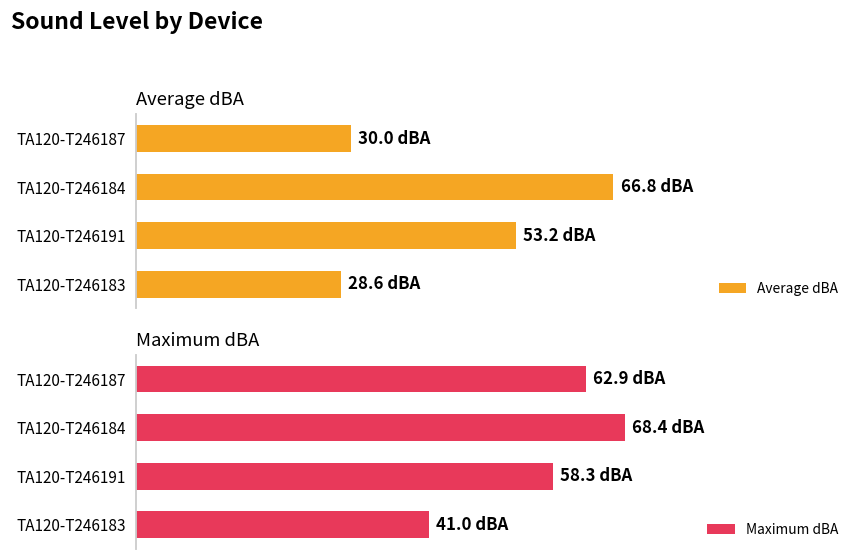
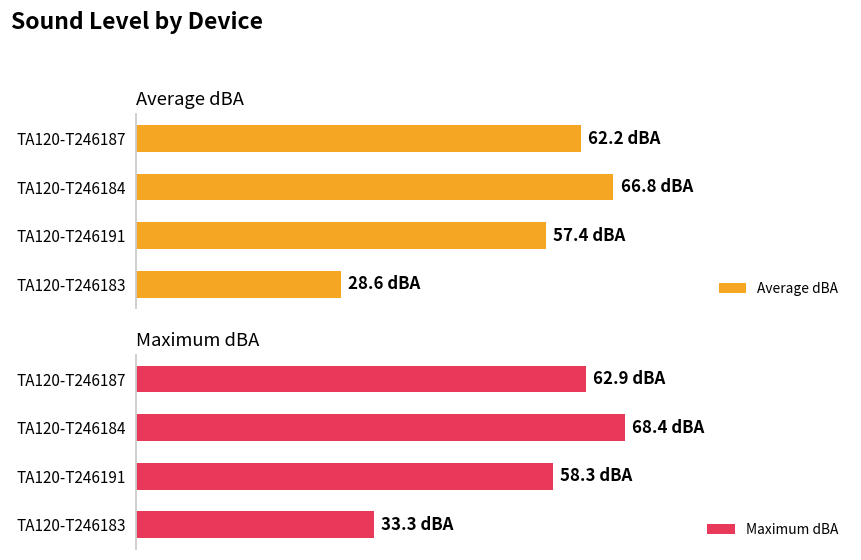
  {
    "Average dBA": {
-     "TA120-T246187": 30.0,
+     "TA120-T246187": 62.2,
      "TA120-T246184": 66.8,
-     "TA120-T246191": 53.2,
+     "TA120-T246191": 57.4,
      "TA120-T246183": 28.6
    },
    "Maximum dBA": {
      "TA120-T246187": 62.9,
      "TA120-T246184": 68.4,
      "TA120-T246191": 58.3,
-     "TA120-T246183": 41.0
+     "TA120-T246183": 33.3
    }
  }
